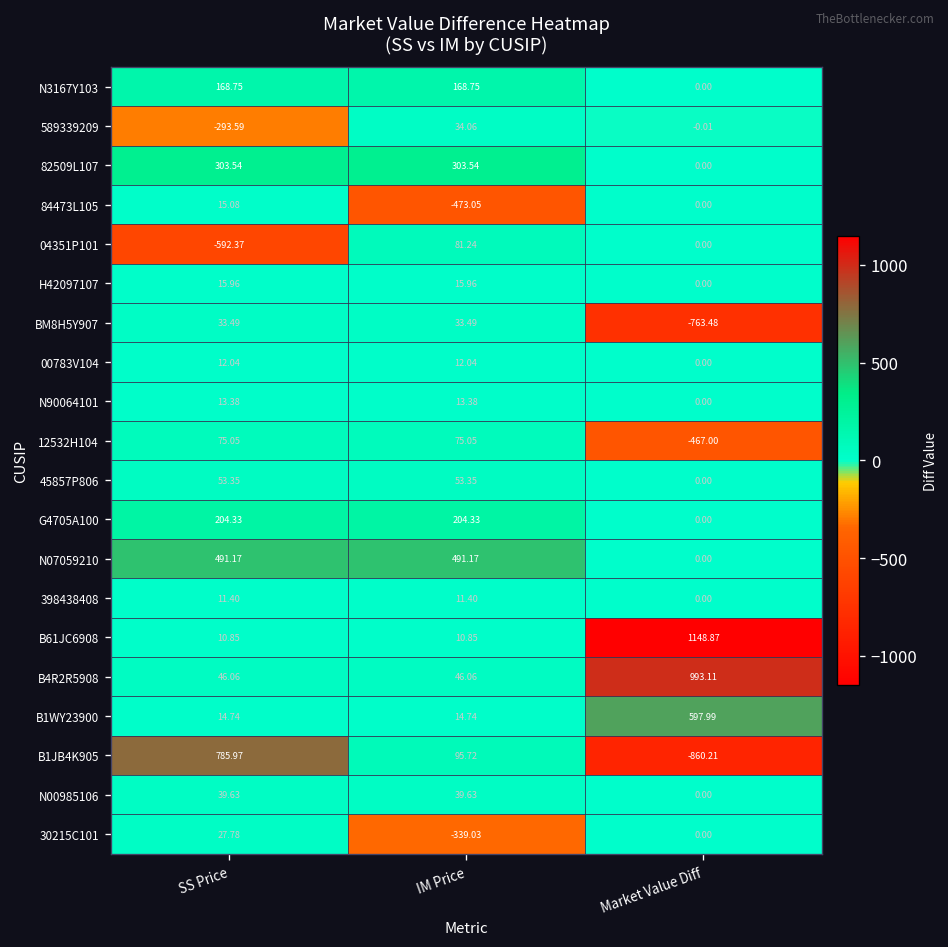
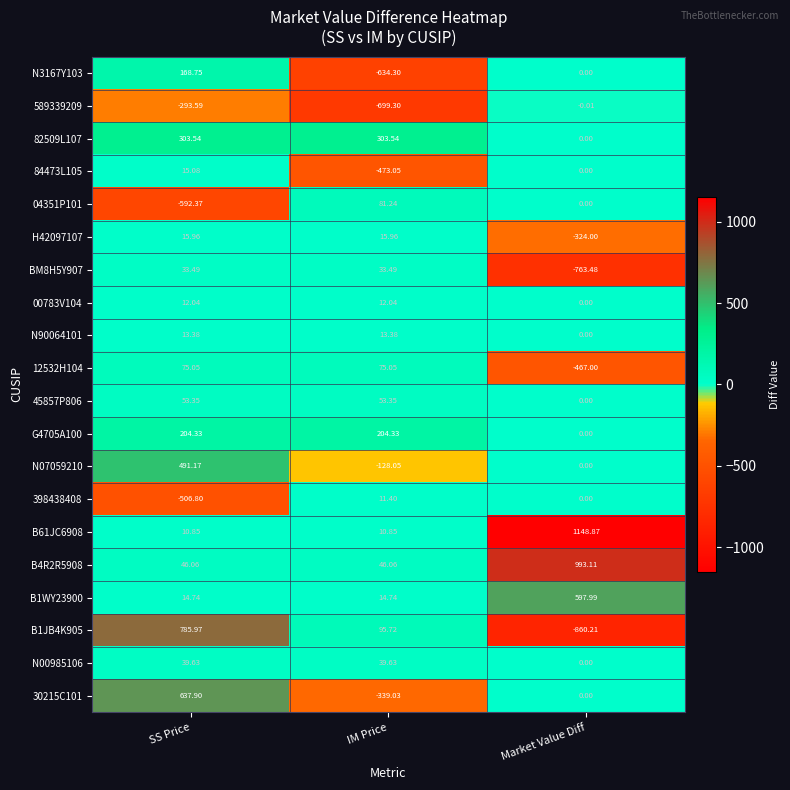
  {
    "N3167Y103": {
      "SS Price": 168.75,
-     "IM Price": 168.75,
+     "IM Price": -634.30,
      "Market Value Diff": 0.00
    },
    "589339209": {
      "SS Price": -293.59,
-     "IM Price": 34.06,
+     "IM Price": -699.30,
      "Market Value Diff": -0.01
    },
    "82509L107": {
      "SS Price": 303.54,
      "IM Price": 303.54,
      "Market Value Diff": 0.00
    },
    "84473L105": {
      "SS Price": 15.08,
      "IM Price": -473.05,
      "Market Value Diff": 0.00
    },
    "04351P101": {
      "SS Price": -592.37,
      "IM Price": 81.24,
      "Market Value Diff": 0.00
    },
    "H42097107": {
      "SS Price": 15.96,
      "IM Price": 15.96,
-     "Market Value Diff": 0.00
+     "Market Value Diff": -324.00
    },
    "BM8H5Y907": {
      "SS Price": 33.49,
      "IM Price": 33.49,
      "Market Value Diff": -763.48
    },
    "00783V104": {
      "SS Price": 12.04,
      "IM Price": 12.04,
      "Market Value Diff": 0.00
    },
    "N90064101": {
      "SS Price": 13.38,
      "IM Price": 13.38,
      "Market Value Diff": 0.00
    },
    "12532H104": {
      "SS Price": 75.05,
      "IM Price": 75.05,
      "Market Value Diff": -467.00
    },
    "45857P806": {
      "SS Price": 53.35,
      "IM Price": 53.35,
      "Market Value Diff": 0.00
    },
    "G4705A100": {
      "SS Price": 204.33,
      "IM Price": 204.33,
      "Market Value Diff": 0.00
    },
    "N07059210": {
      "SS Price": 491.17,
-     "IM Price": 491.17,
+     "IM Price": -128.05,
      "Market Value Diff": 0.00
    },
    "398438408": {
-     "SS Price": 11.40,
+     "SS Price": -506.80,
      "IM Price": 11.40,
      "Market Value Diff": 0.00
    },
    "B61JC6908": {
      "SS Price": 10.85,
      "IM Price": 10.85,
      "Market Value Diff": 1148.87
    },
    "B4R2R5908": {
      "SS Price": 46.06,
      "IM Price": 46.06,
      "Market Value Diff": 993.11
    },
    "B1WY23900": {
      "SS Price": 14.74,
      "IM Price": 14.74,
      "Market Value Diff": 597.99
    },
    "B1JB4K905": {
      "SS Price": 785.97,
      "IM Price": 95.72,
      "Market Value Diff": -860.21
    },
    "N00985106": {
      "SS Price": 39.63,
      "IM Price": 39.63,
      "Market Value Diff": 0.00
    },
    "30215C101": {
-     "SS Price": 27.78,
+     "SS Price": 637.90,
      "IM Price": -339.03,
      "Market Value Diff": 0.00
    }
  }
